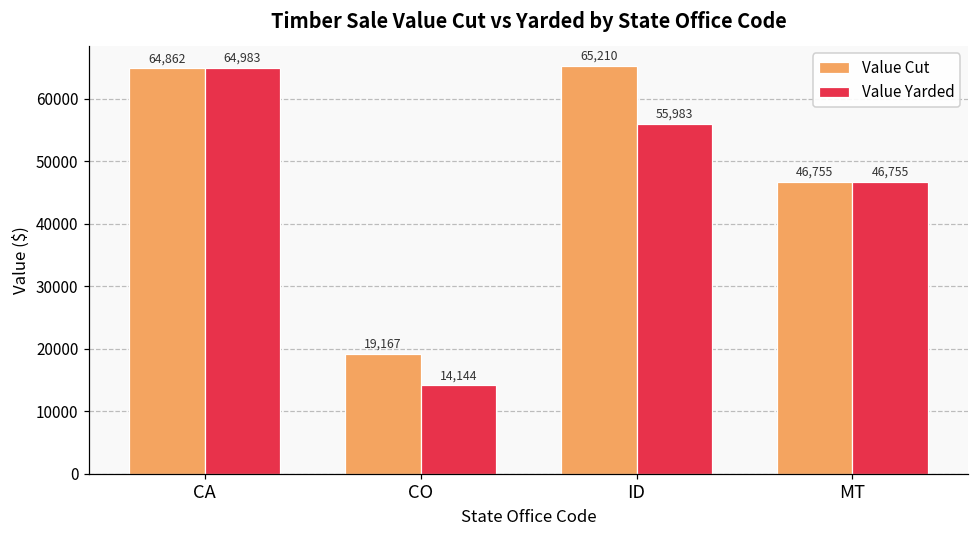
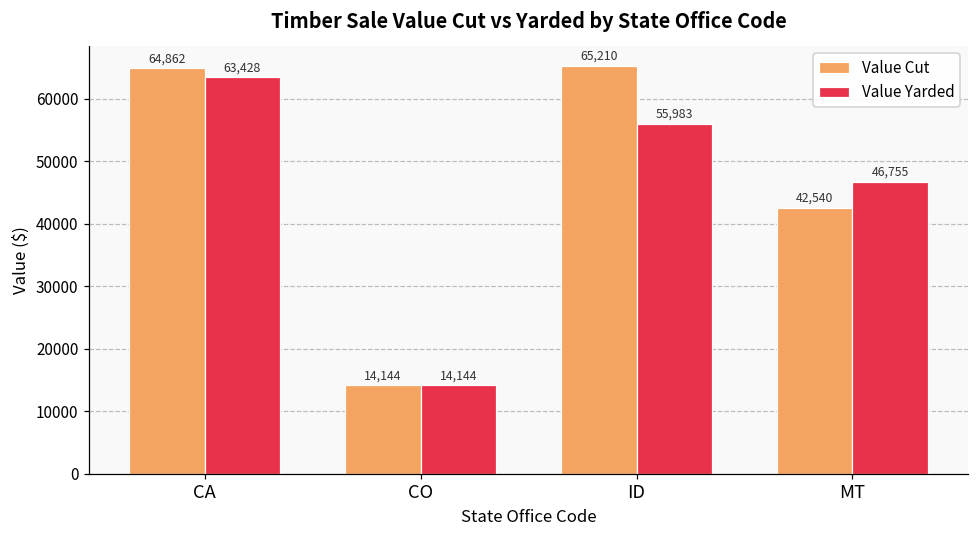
  {
    "Value Cut": {
      "CA": "64,862",
-     "CO": "19,167",
+     "CO": "14,144",
      "ID": "65,210",
-     "MT": "46,755"
+     "MT": "42,540"
    },
    "Value Yarded": {
-     "CA": "64,983",
+     "CA": "63,428",
      "CO": "14,144",
      "ID": "55,983",
      "MT": "46,755"
    }
  }
